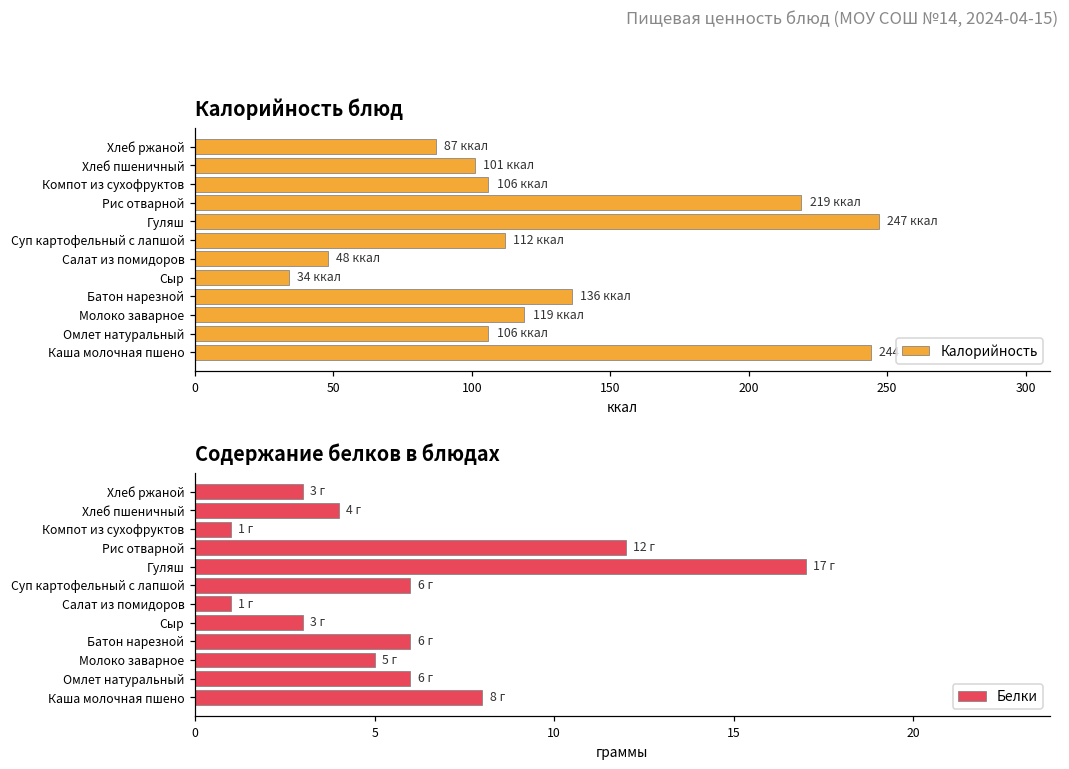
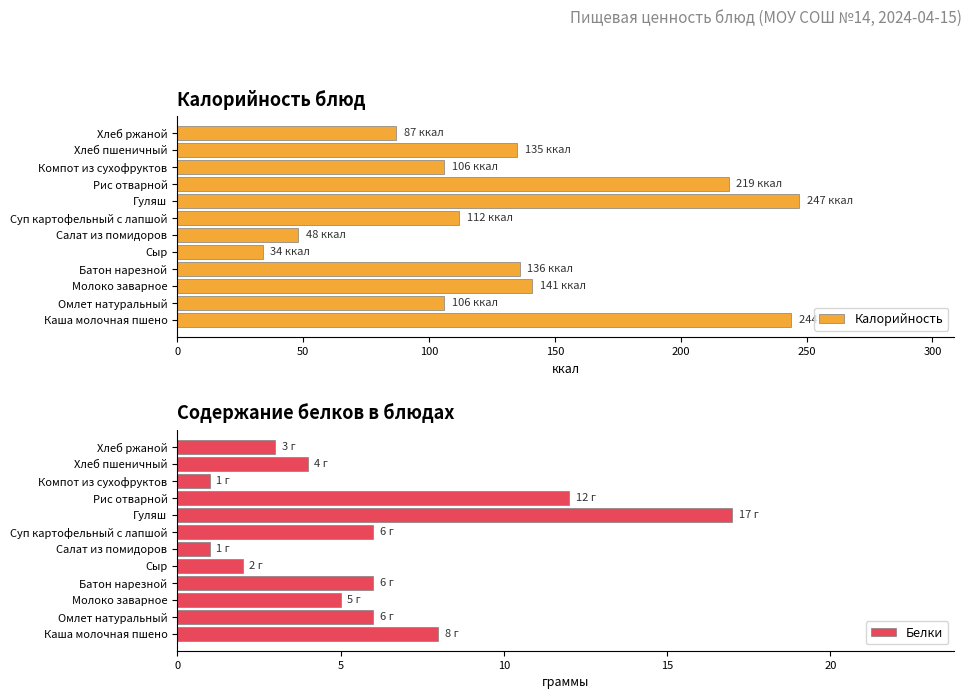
  {
    "Калорийность блюд": {
      "Хлеб ржаной": 87,
-     "Хлеб пшеничный": 101,
+     "Хлеб пшеничный": 135,
      "Компот из сухофруктов": 106,
      "Рис отварной": 219,
      "Гуляш": 247,
      "Суп картофельный с лапшой": 112,
      "Салат из помидоров": 48,
      "Сыр": 34,
      "Батон нарезной": 136,
-     "Молоко заварное": 119,
+     "Молоко заварное": 141,
      "Омлет натуральный": 106
    },
    "Содержание белков в блюдах": {
      "Хлеб ржаной": 3,
      "Хлеб пшеничный": 4,
      "Компот из сухофруктов": 1,
      "Рис отварной": 12,
      "Гуляш": 17,
      "Суп картофельный с лапшой": 6,
      "Салат из помидоров": 1,
-     "Сыр": 3,
+     "Сыр": 2,
      "Батон нарезной": 6,
      "Молоко заварное": 5,
      "Омлет натуральный": 6,
      "Каша молочная пшено": 8
    }
  }
